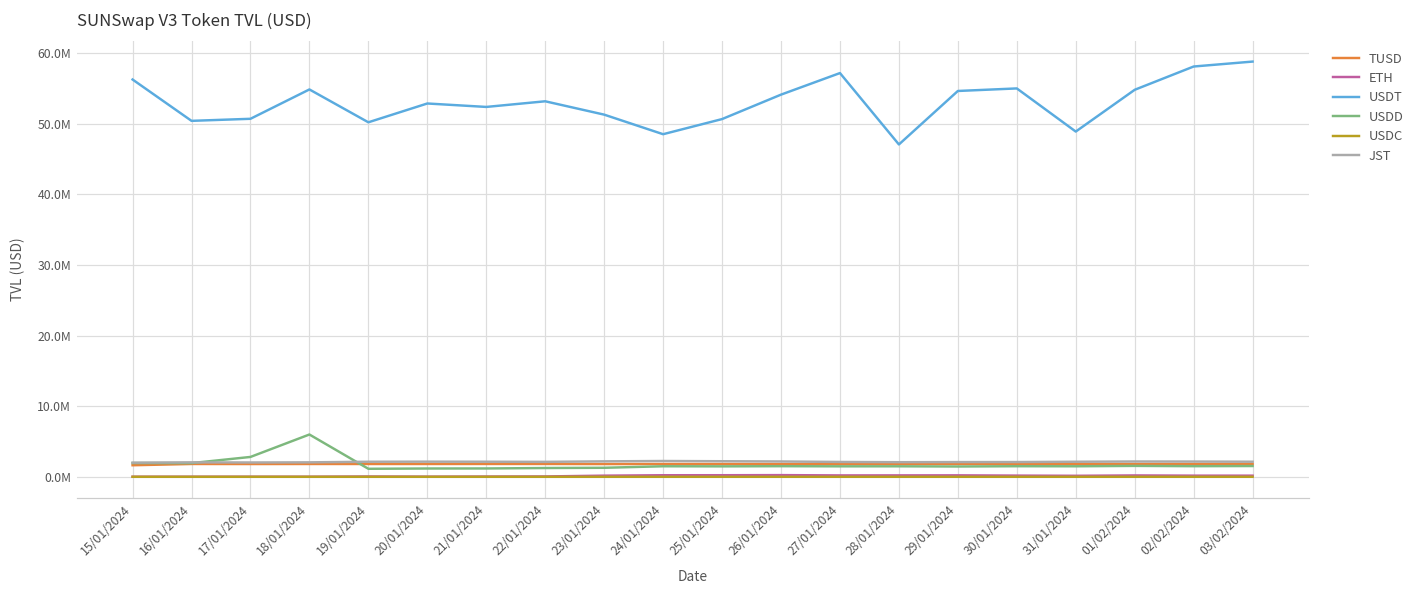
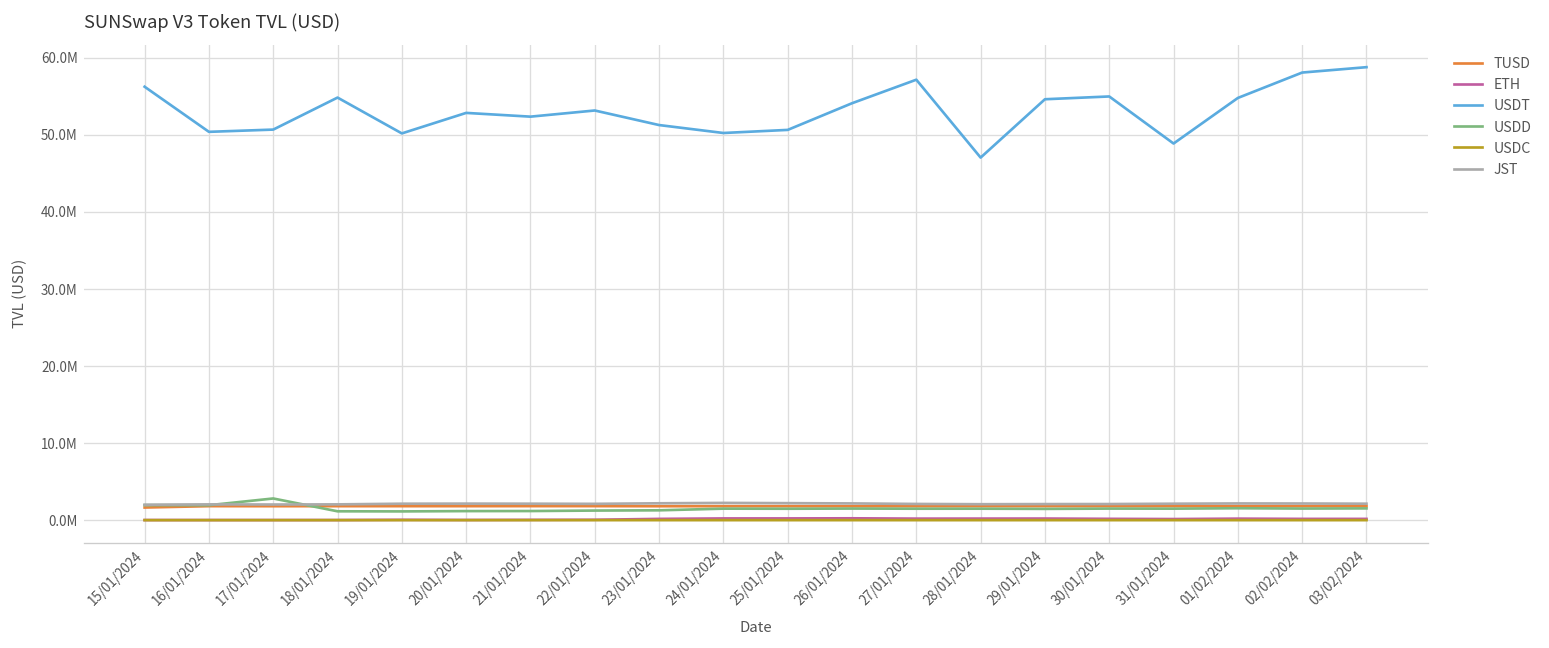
  {
    "USDT": {
      "15/01/2024": 56000000,
      "16/01/2024": 50000000,
      "17/01/2024": 51000000,
      "18/01/2024": 55000000,
      "19/01/2024": 50000000,
      "20/01/2024": 53000000,
      "21/01/2024": 52000000,
      "22/01/2024": 53000000,
      "23/01/2024": 51000000,
-     "24/01/2024": 49000000,
+     "24/01/2024": 50000000,
      "25/01/2024": 51000000,
      "26/01/2024": 54000000,
      "27/01/2024": 57000000,
      "28/01/2024": 47000000,
      "29/01/2024": 55000000,
      "30/01/2024": 55000000,
      "31/01/2024": 49000000,
      "01/02/2024": 55000000,
      "02/02/2024": 58000000,
      "03/02/2024": 59000000
    },
    "USDD": {
      "17/01/2024": 3000000,
-     "18/01/2024": 6000000,
+     "18/01/2024": 1000000,
      "19/01/2024": 1000000,
      "20/01/2024": 1000000,
      "21/01/2024": 1000000,
      "22/01/2024": 1000000,
      "23/01/2024": 1000000
    },
    "JST": {
      "24/01/2024": 2000000
    }
  }
